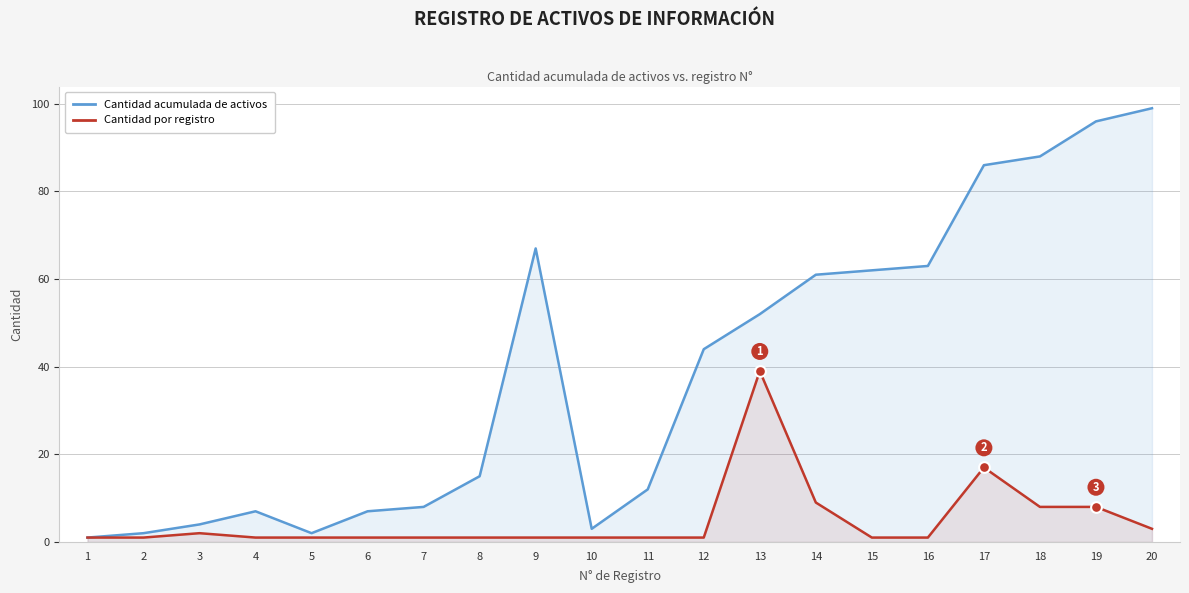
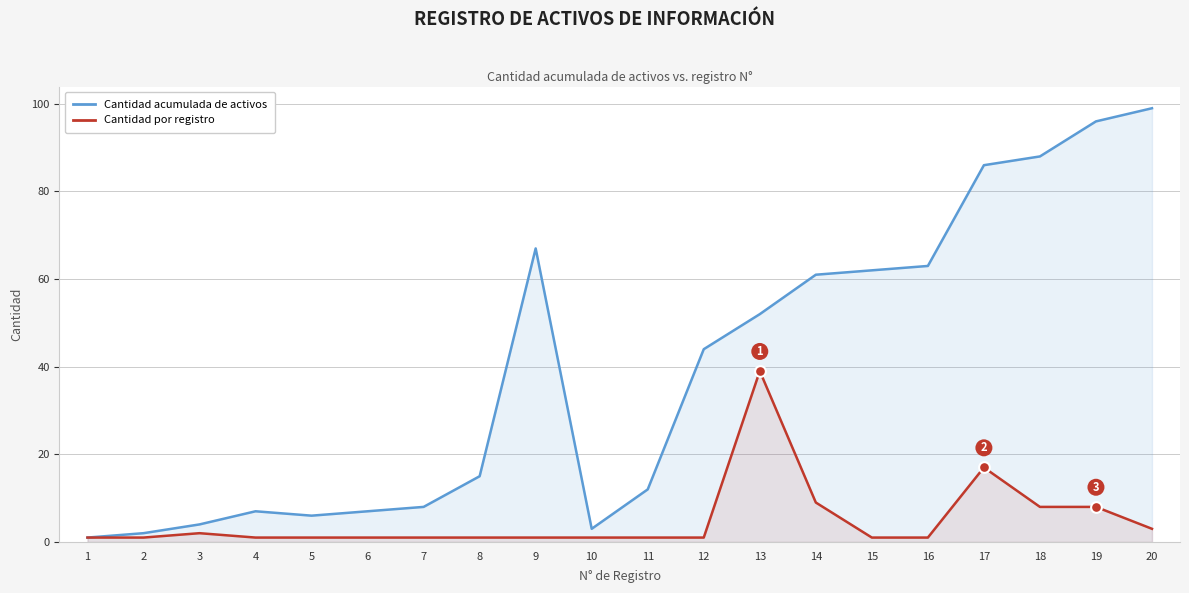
  {
    "Cantidad acumulada de activos": {
      "2": 2,
      "3": 4,
      "4": 7,
-     "5": 2,
+     "5": 6,
      "6": 7,
      "7": 8,
      "8": 15,
      "9": 67,
      "10": 3,
      "11": 12,
      "12": 44,
      "13": 52,
      "14": 61,
      "15": 62,
      "16": 63,
      "17": 86,
      "18": 88,
      "19": 96,
      "20": 99
    }
  }
